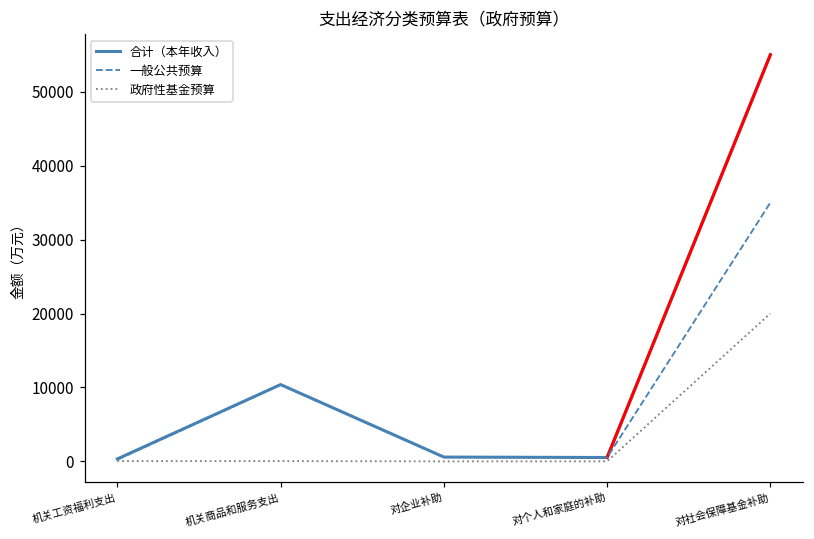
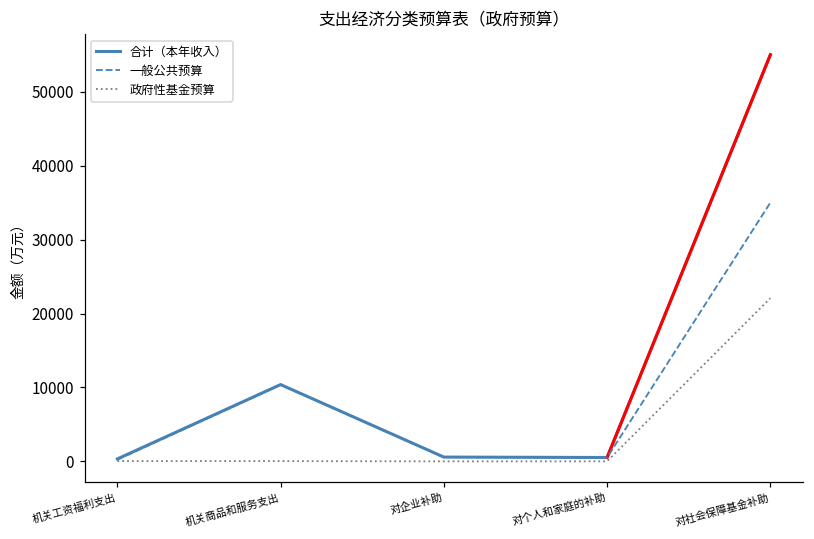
  {
    "政府性基金预算": {
      "机关商品和服务支出": 0,
      "对企业补助": 0,
      "对个人和家庭的补助": 0,
-     "对社会保障基金补助": 20000
+     "对社会保障基金补助": 22000
    }
  }
